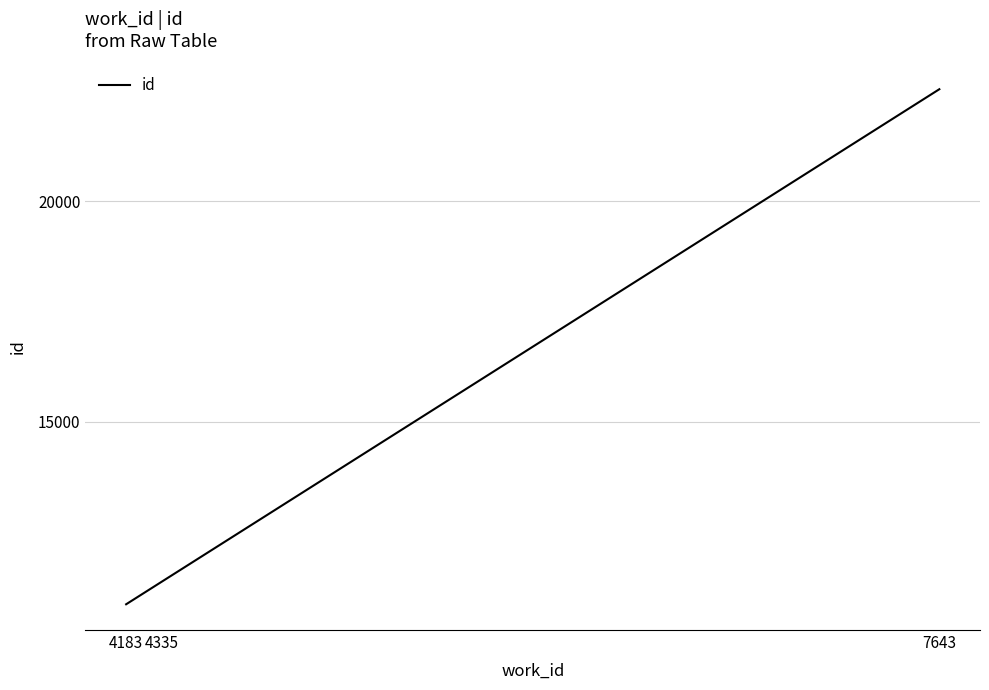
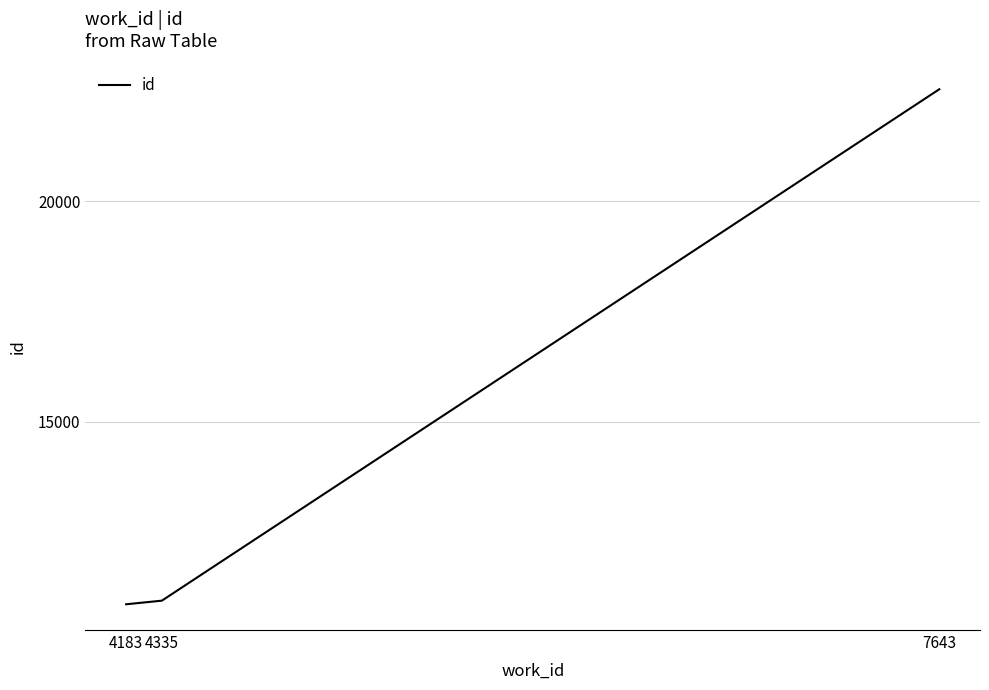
  {
    "4183": 10900,
-   "4335": 11400,
+   "4335": 10900,
    "7643": 22500
  }
